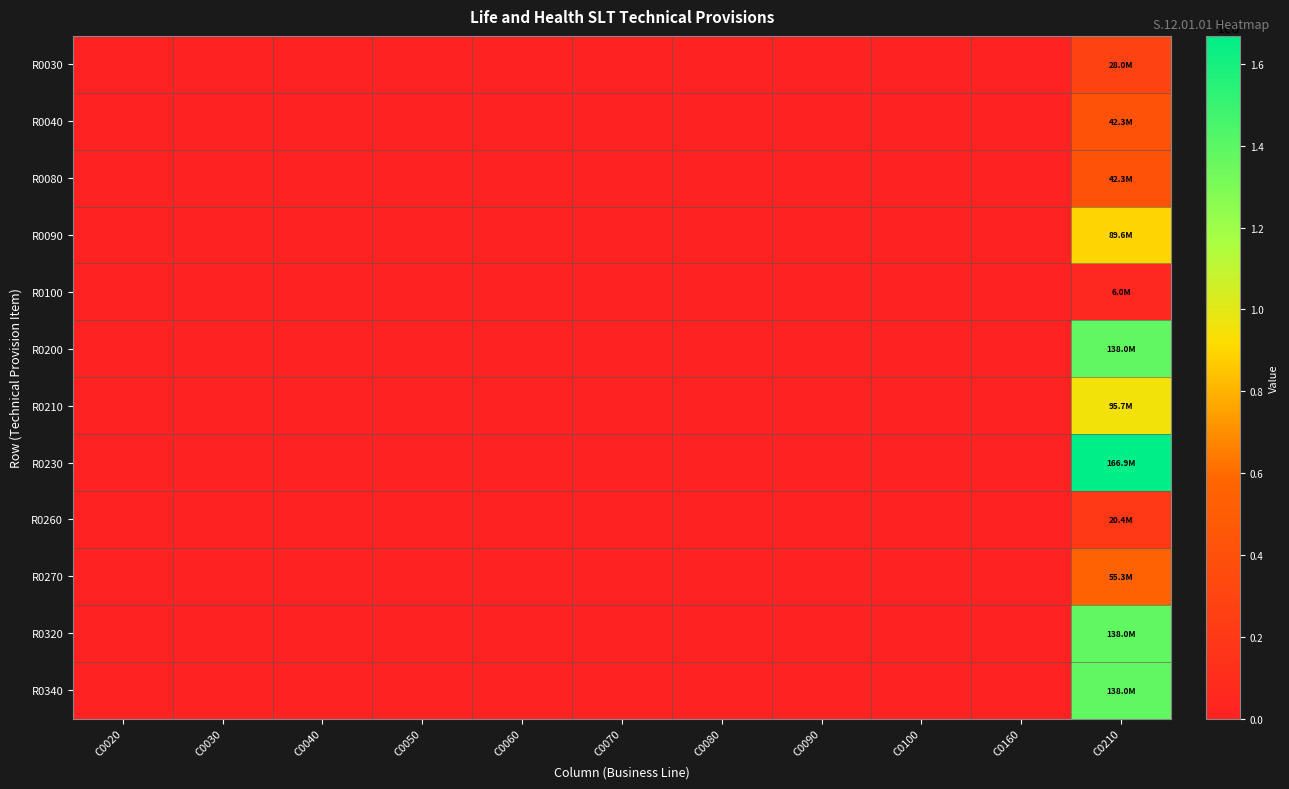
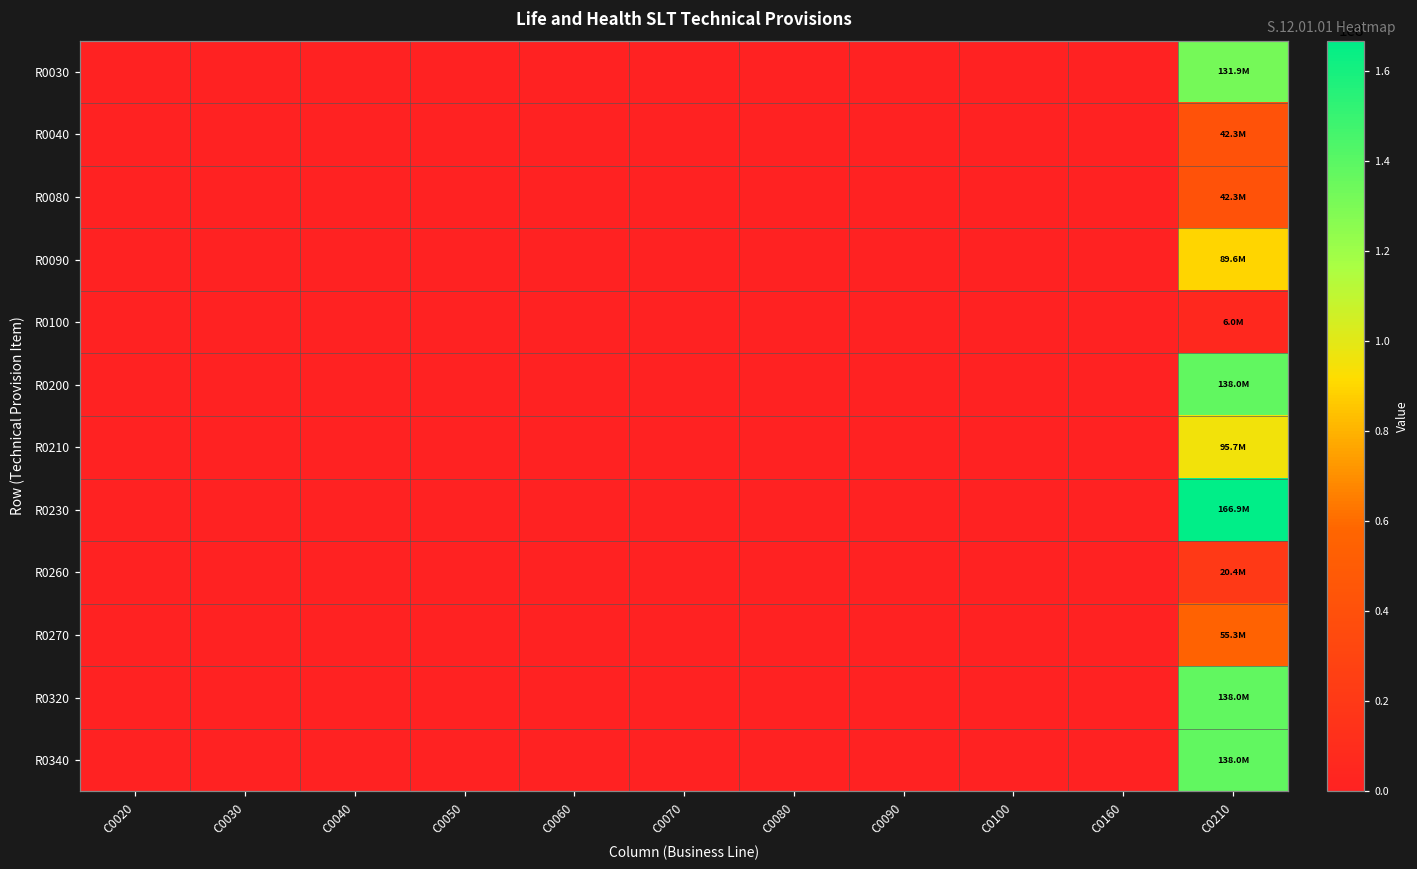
  {
    "R0030": {
-     "C0210": "28.0M"
+     "C0210": "131.9M"
    },
    "R0040": {
      "C0210": "42.3M"
    },
    "R0080": {
      "C0210": "42.3M"
    },
    "R0090": {
      "C0210": "89.6M"
    },
    "R0100": {
      "C0210": "6.0M"
    },
    "R0200": {
      "C0210": "138.0M"
    },
    "R0210": {
      "C0210": "95.7M"
    },
    "R0230": {
      "C0210": "166.9M"
    },
    "R0260": {
      "C0210": "20.4M"
    },
    "R0270": {
      "C0210": "55.3M"
    },
    "R0320": {
      "C0210": "138.0M"
    },
    "R0340": {
      "C0210": "138.0M"
    }
  }
